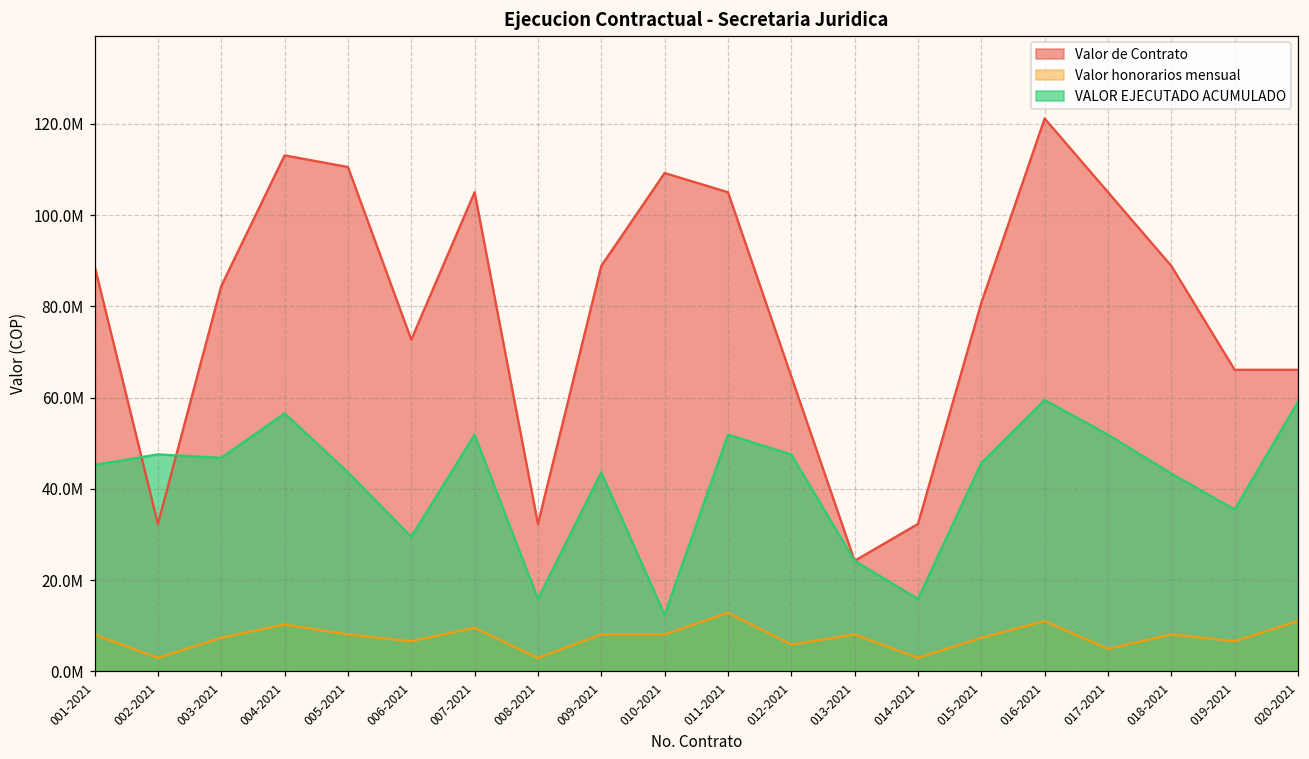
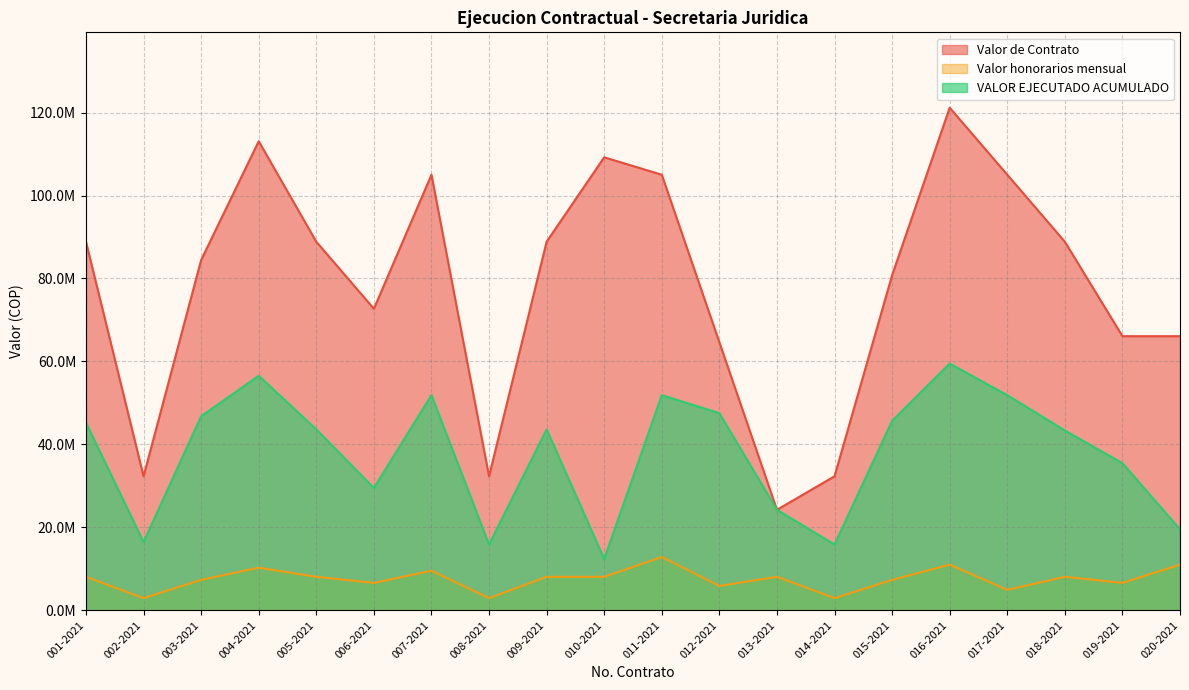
  {
    "Valor de Contrato": {
      "001-2021": 89000000,
      "002-2021": 32000000,
      "003-2021": 84000000,
      "004-2021": 113000000,
-     "005-2021": 111000000,
+     "005-2021": 89000000,
      "006-2021": 73000000,
      "007-2021": 105000000,
      "008-2021": 32000000,
      "009-2021": 89000000,
      "010-2021": 109000000,
      "011-2021": 105000000,
      "012-2021": 65000000,
      "014-2021": 32000000,
      "015-2021": 81000000,
      "016-2021": 121000000,
      "017-2021": 105000000,
      "018-2021": 89000000,
      "019-2021": 66000000,
      "020-2021": 66000000
    },
    "Valor honorarios mensual": {
      "001-2021": 8000000,
      "002-2021": 3000000,
      "003-2021": 7000000,
      "004-2021": 10000000,
      "005-2021": 8000000,
      "006-2021": 7000000,
      "007-2021": 10000000,
      "008-2021": 3000000,
      "009-2021": 8000000,
      "010-2021": 8000000,
      "011-2021": 13000000,
      "012-2021": 6000000,
      "013-2021": 8000000,
      "014-2021": 3000000,
      "015-2021": 7000000,
      "016-2021": 11000000,
      "017-2021": 5000000,
      "018-2021": 8000000,
      "019-2021": 7000000,
      "020-2021": 11000000
    },
    "VALOR EJECUTADO ACUMULADO": {
      "001-2021": 45000000,
-     "002-2021": 48000000,
+     "002-2021": 16000000,
      "003-2021": 47000000,
      "004-2021": 57000000,
      "005-2021": 44000000,
      "006-2021": 30000000,
      "007-2021": 52000000,
      "008-2021": 16000000,
      "009-2021": 44000000,
      "010-2021": 12000000,
      "011-2021": 52000000,
      "012-2021": 48000000,
      "014-2021": 16000000,
      "015-2021": 46000000,
      "016-2021": 59000000,
      "017-2021": 52000000,
      "018-2021": 43000000,
      "019-2021": 35000000,
-     "020-2021": 59000000
+     "020-2021": 20000000
    }
  }
